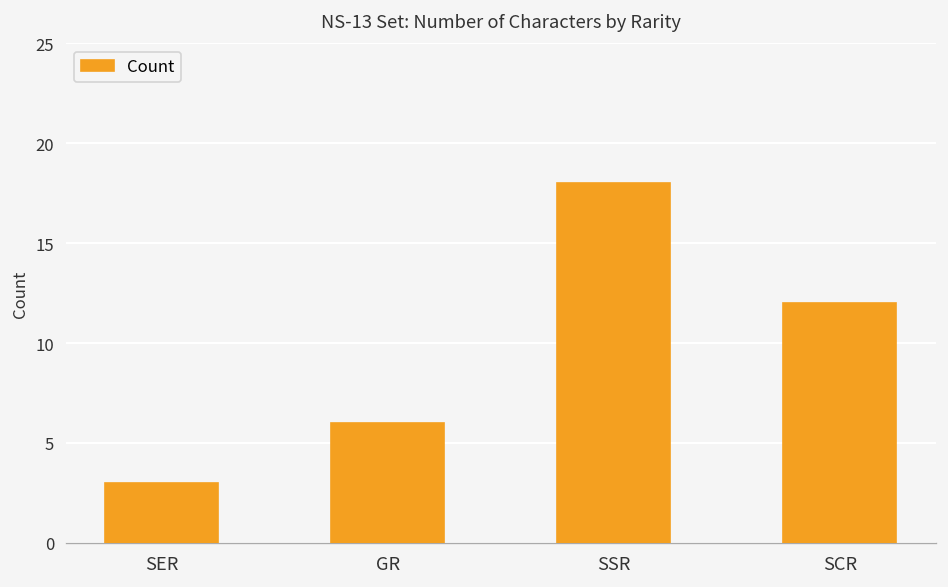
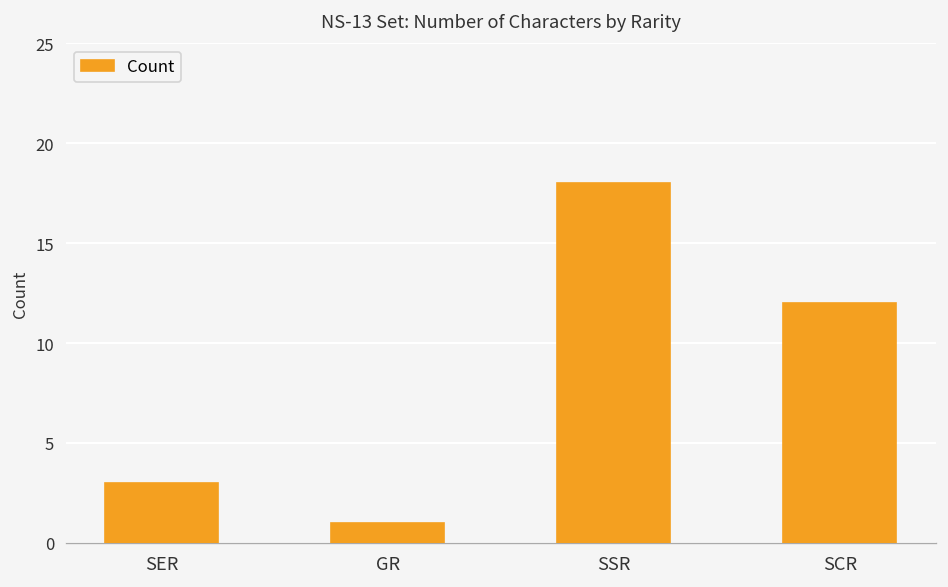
  {
    "SER": 3,
-   "GR": 6,
+   "GR": 1,
    "SSR": 18,
    "SCR": 12
  }
